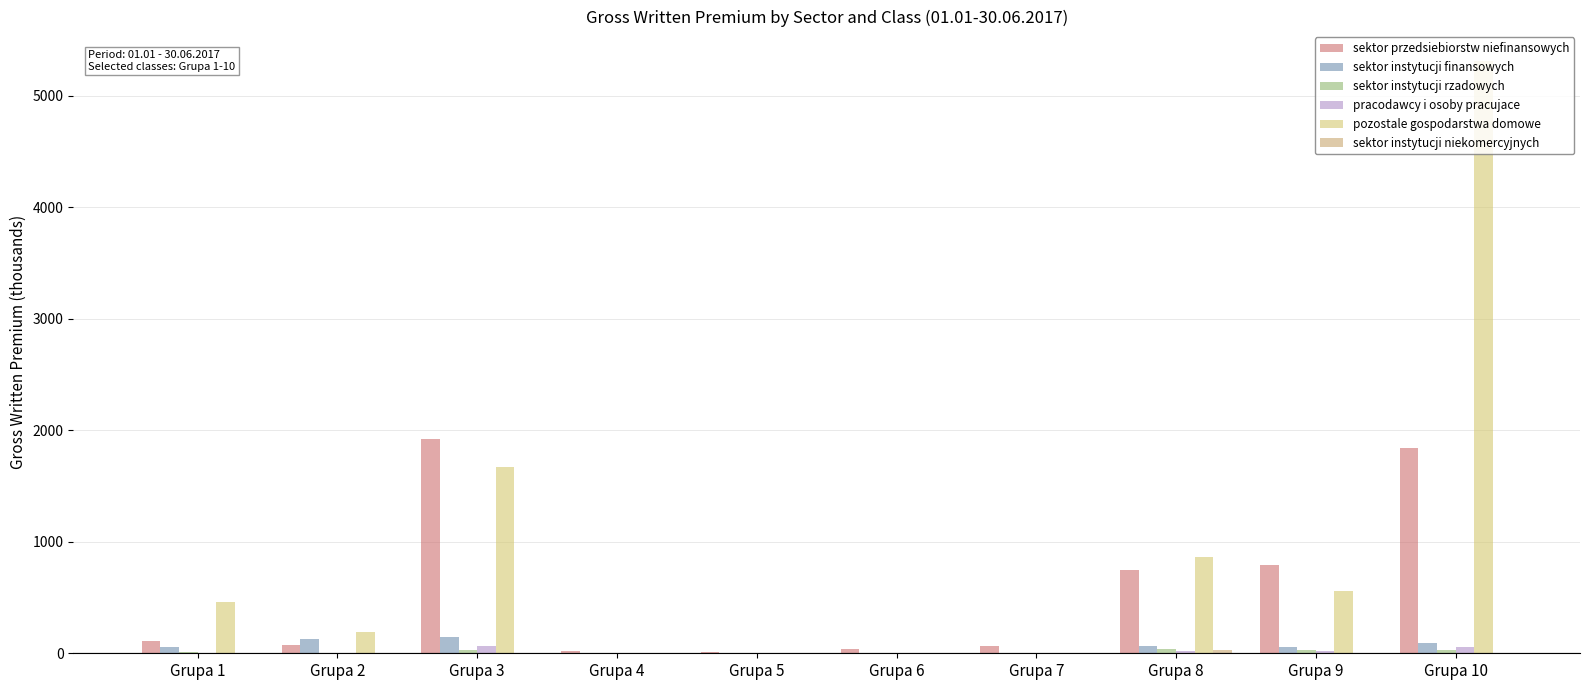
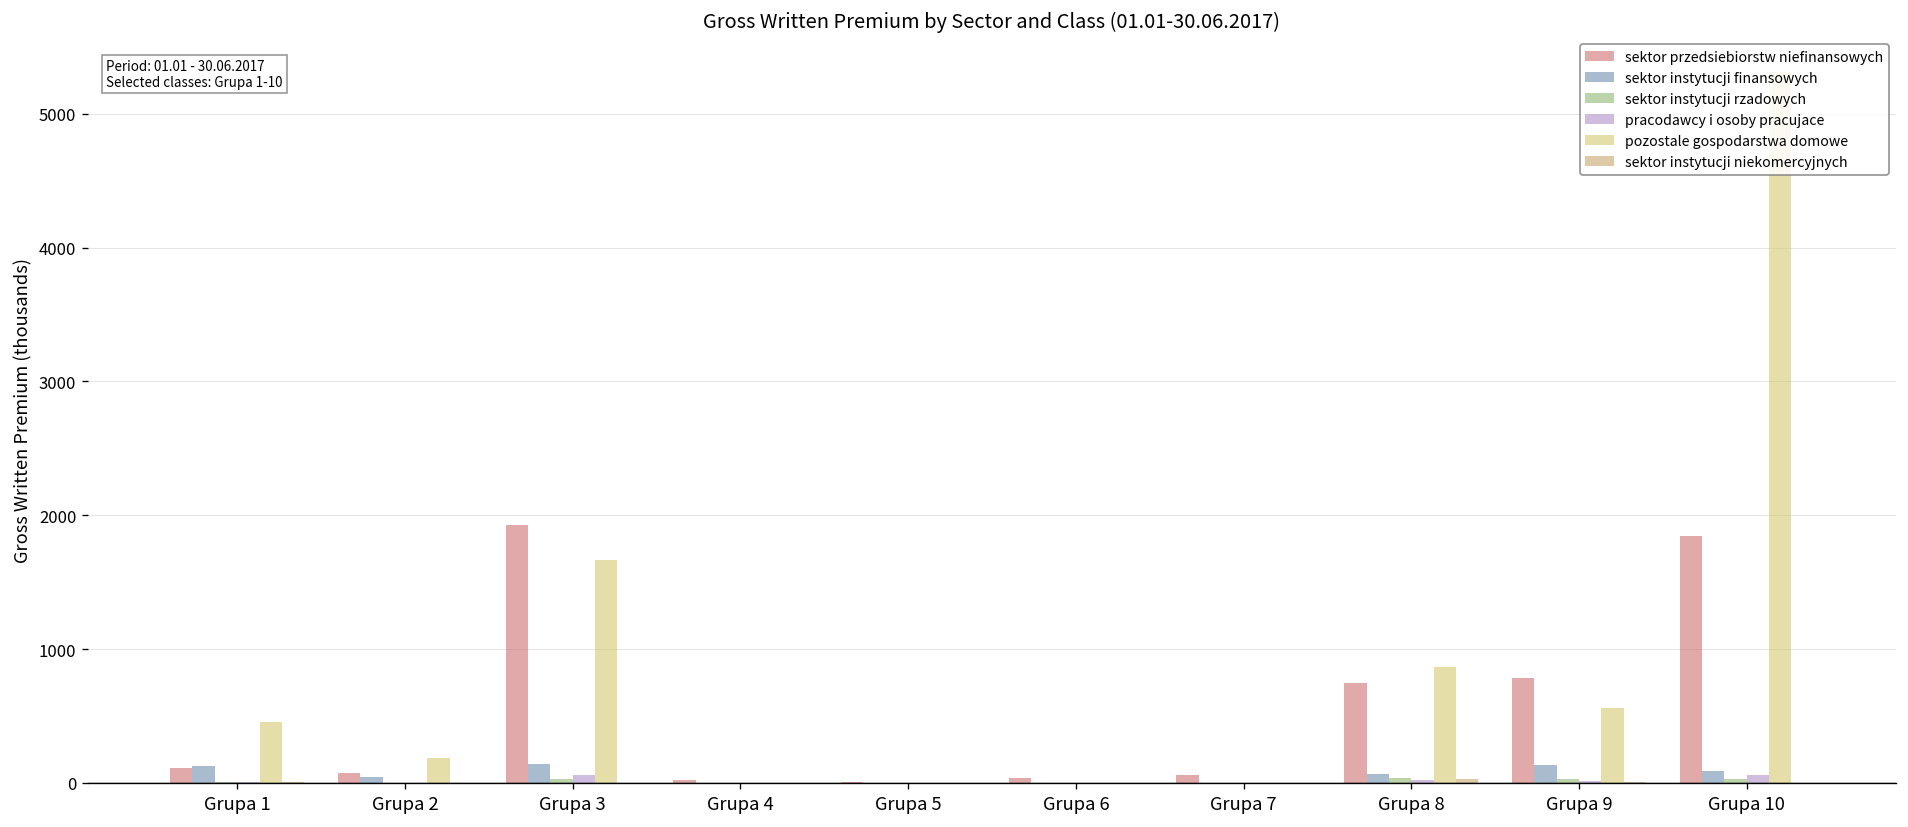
  {
    "sektor instytucji finansowych": {
-     "Grupa 1": 50,
-     "Grupa 2": 130,
+     "Grupa 1": 130,
+     "Grupa 2": 40,
      "Grupa 3": 150,
      "Grupa 8": 70,
-     "Grupa 9": 60,
+     "Grupa 9": 130,
      "Grupa 10": 90
    },
    "pracodawcy i osoby pracujace": {
      "Grupa 3": 60,
      "Grupa 4": 0,
      "Grupa 5": 0,
      "Grupa 8": 20,
      "Grupa 10": 60
    }
  }
